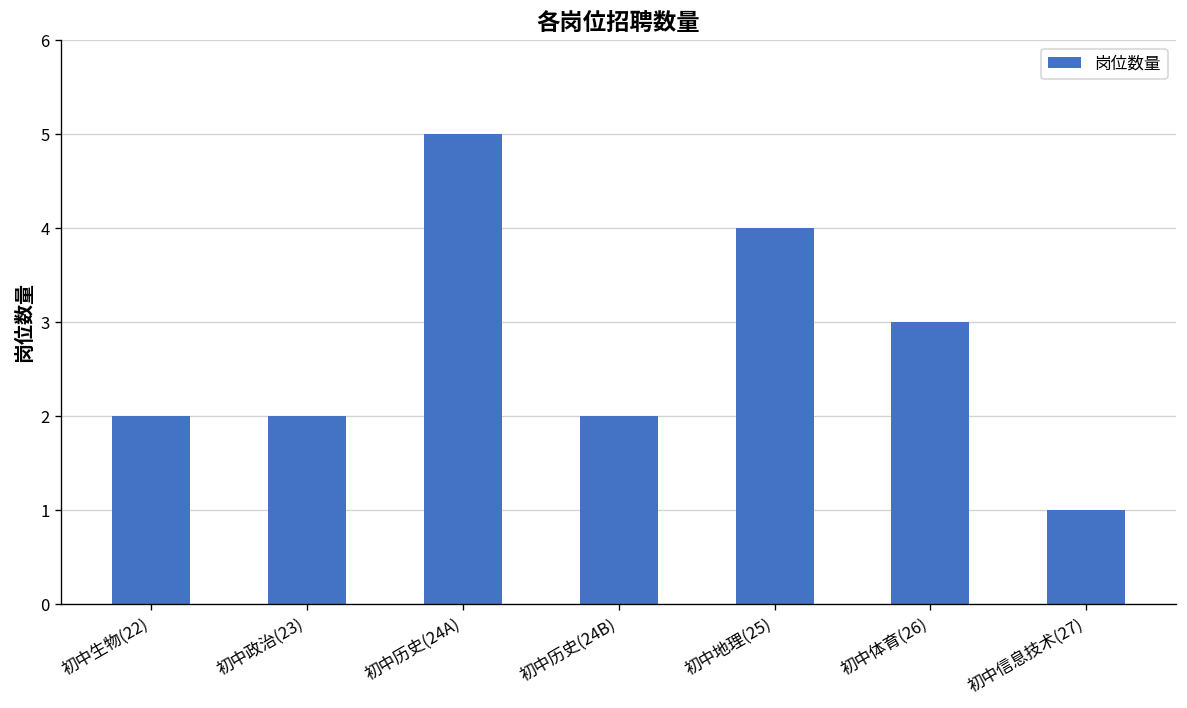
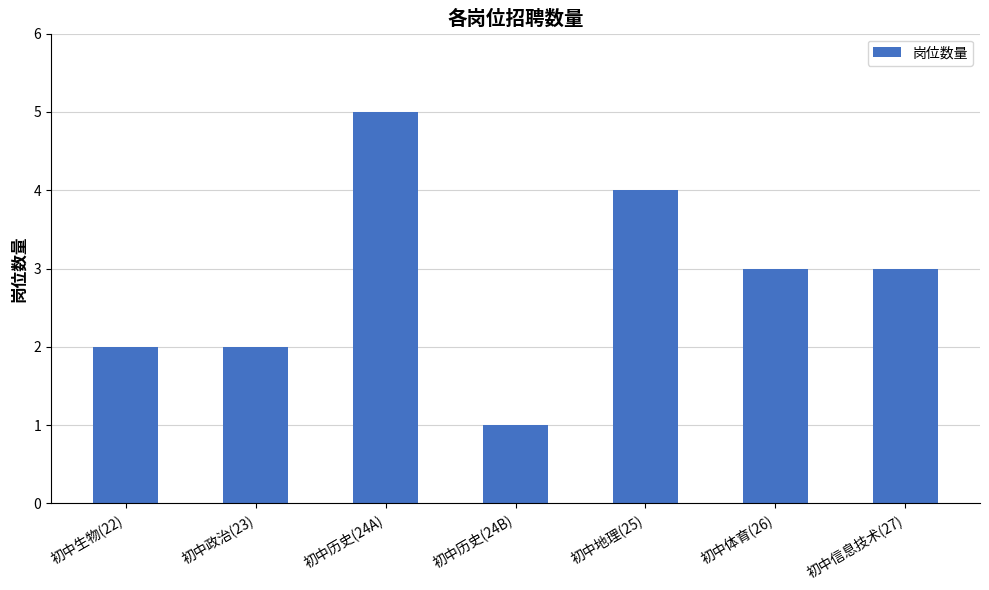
  {
    "初中生物(22)": 2,
    "初中政治(23)": 2,
    "初中历史(24A)": 5,
-   "初中历史(24B)": 2,
+   "初中历史(24B)": 1,
    "初中地理(25)": 4,
    "初中体育(26)": 3,
-   "初中信息技术(27)": 1
+   "初中信息技术(27)": 3
  }
